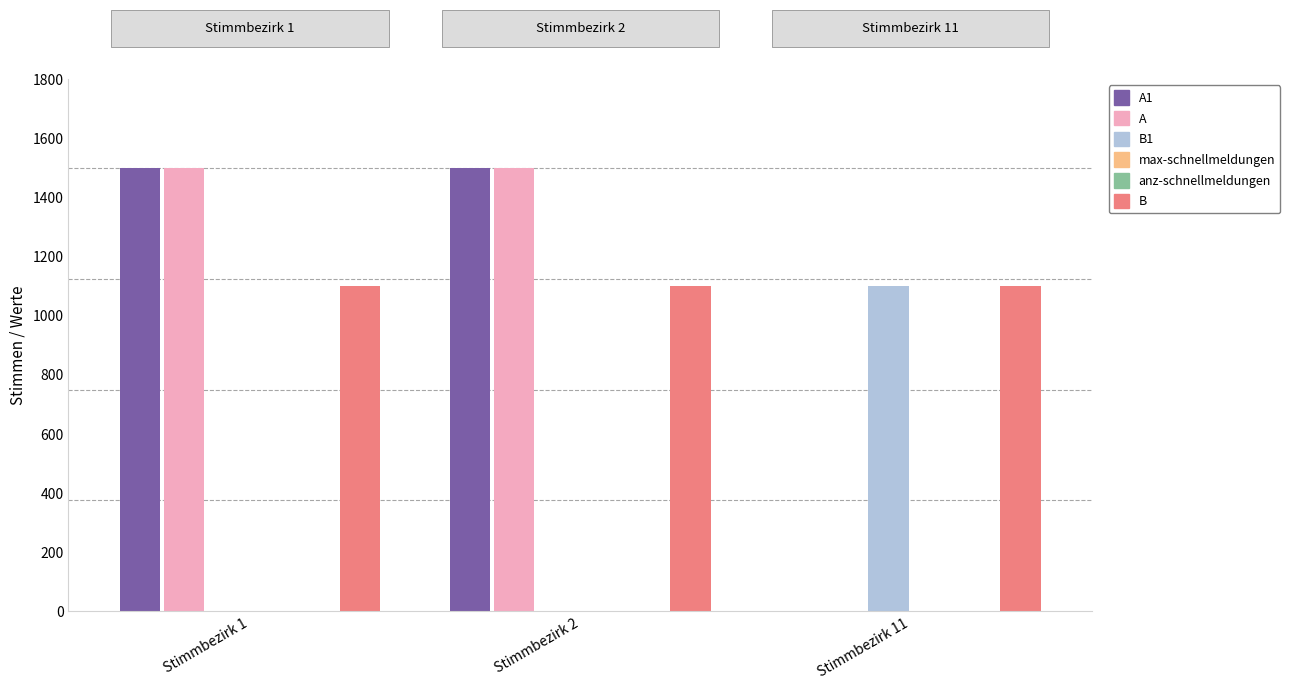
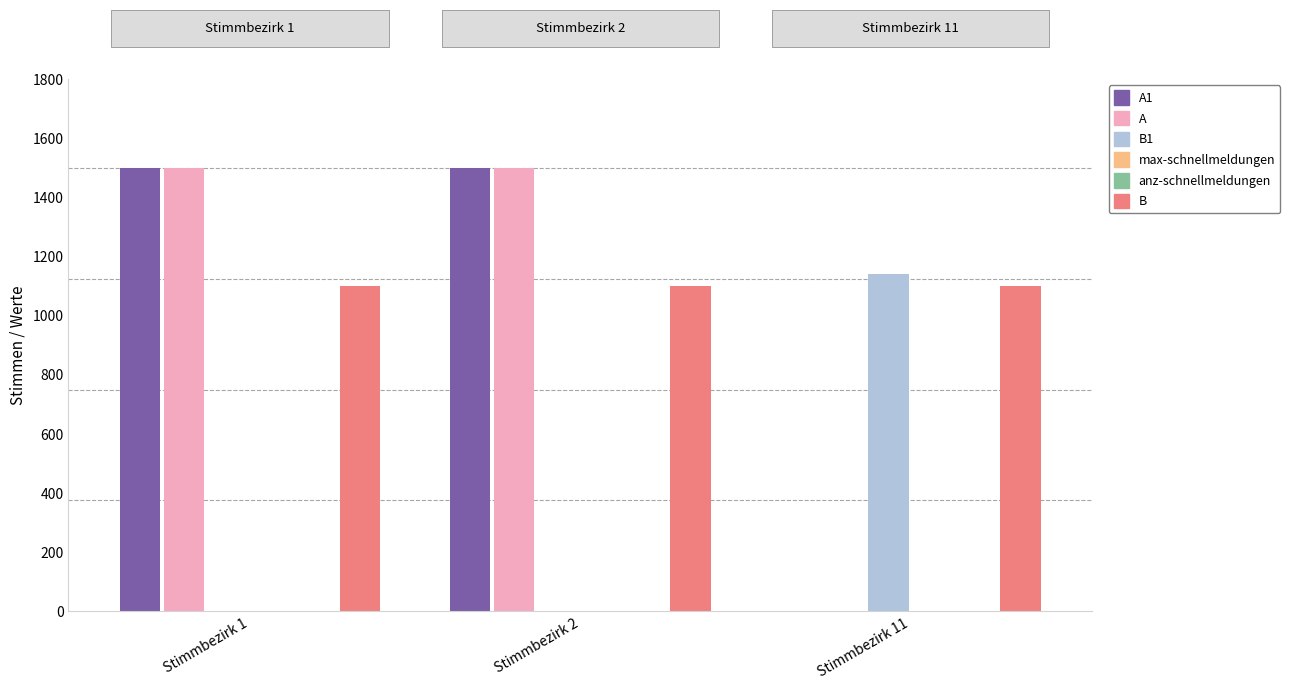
  {
    "A1": {
      "Stimmbezirk 1": 1500,
      "Stimmbezirk 2": 1500,
      "Stimmbezirk 11": 0
    },
    "A": {
      "Stimmbezirk 1": 1500,
      "Stimmbezirk 2": 1500,
      "Stimmbezirk 11": 0
    },
    "B1": {
      "Stimmbezirk 1": 0,
      "Stimmbezirk 2": 0,
-     "Stimmbezirk 11": 1100
+     "Stimmbezirk 11": 1140
    },
    "B": {
      "Stimmbezirk 1": 1100,
      "Stimmbezirk 2": 1100,
      "Stimmbezirk 11": 1100
    }
  }
